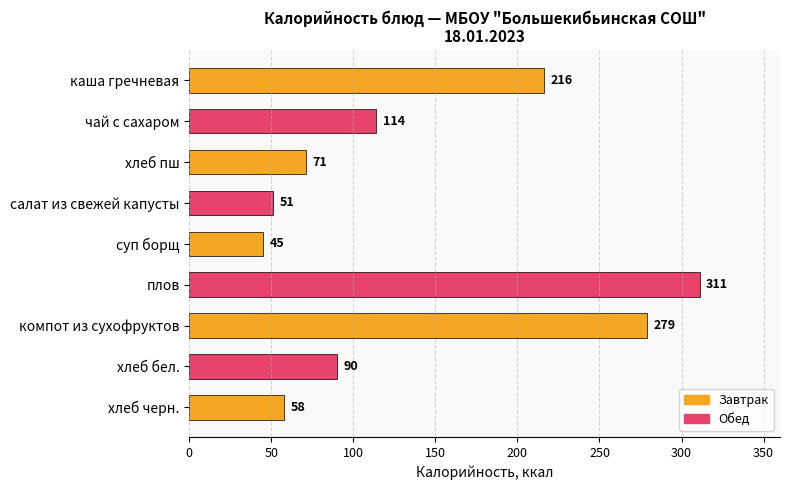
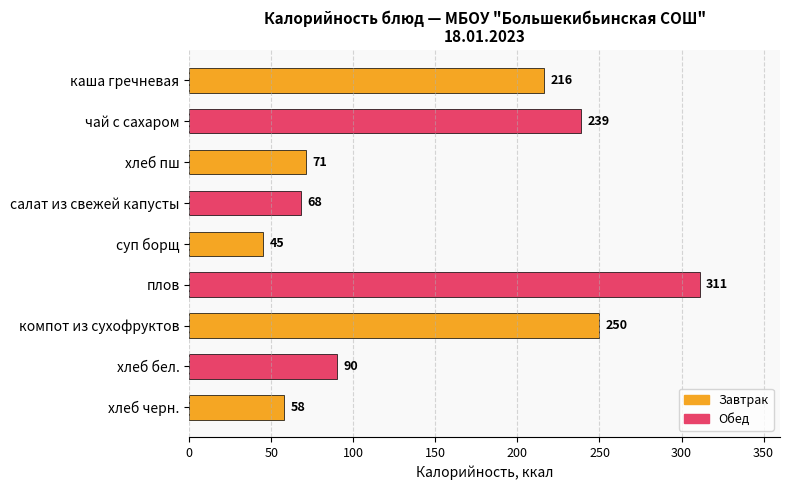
  {
    "каша гречневая": 216,
-   "чай с сахаром": 114,
+   "чай с сахаром": 239,
    "хлеб пш": 71,
-   "салат из свежей капусты": 51,
+   "салат из свежей капусты": 68,
    "суп борщ": 45,
    "плов": 311,
-   "компот из сухофруктов": 279,
+   "компот из сухофруктов": 250,
    "хлеб бел.": 90,
    "хлеб черн.": 58
  }
